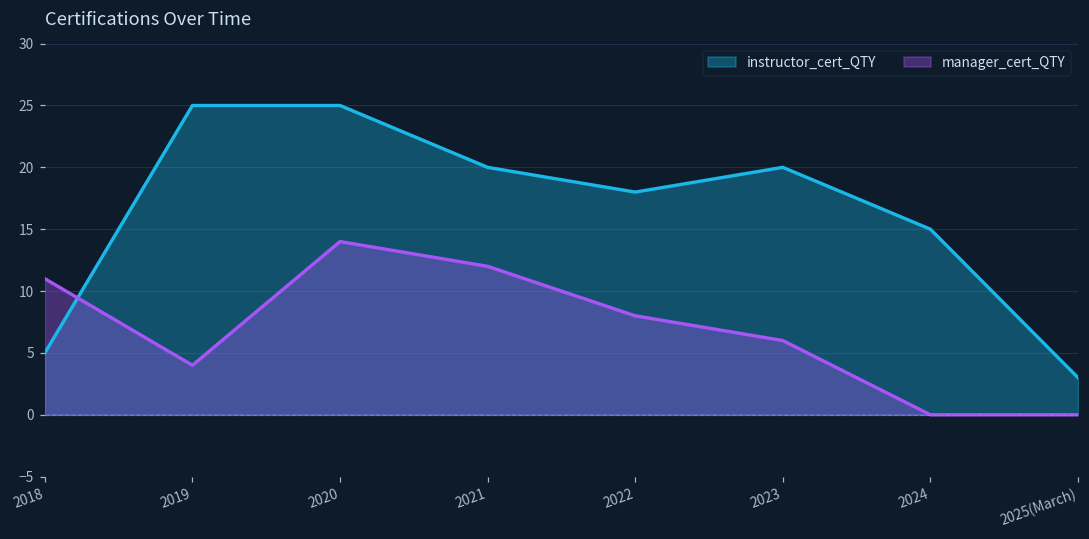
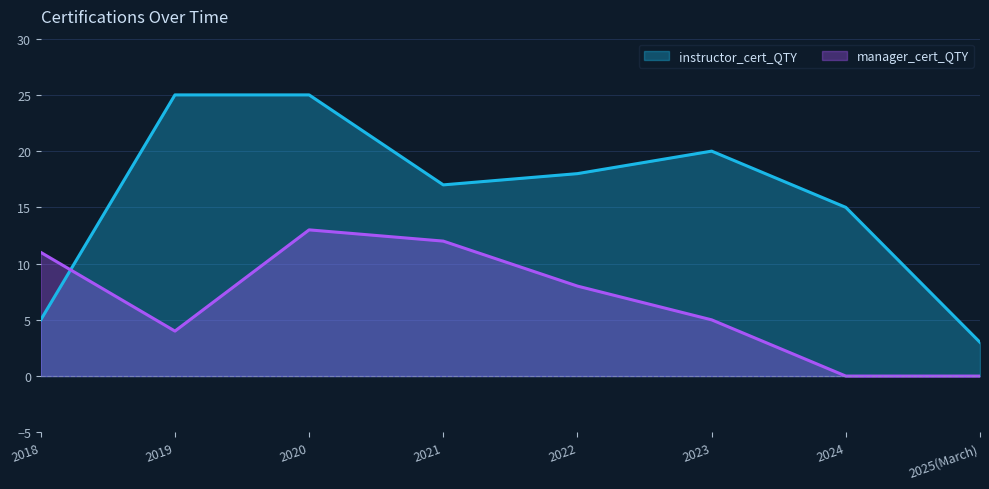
  {
    "instructor_cert_QTY": {
      "2018": 5,
      "2019": 25,
      "2020": 25,
-     "2021": 20,
+     "2021": 17,
      "2022": 18,
      "2023": 20,
      "2024": 15,
      "2025(March)": 3
    },
    "manager_cert_QTY": {
      "2018": 11,
      "2019": 4,
-     "2020": 14,
+     "2020": 13,
      "2021": 12,
      "2022": 8,
-     "2023": 6,
+     "2023": 5,
      "2024": 0,
      "2025(March)": 0
    }
  }
